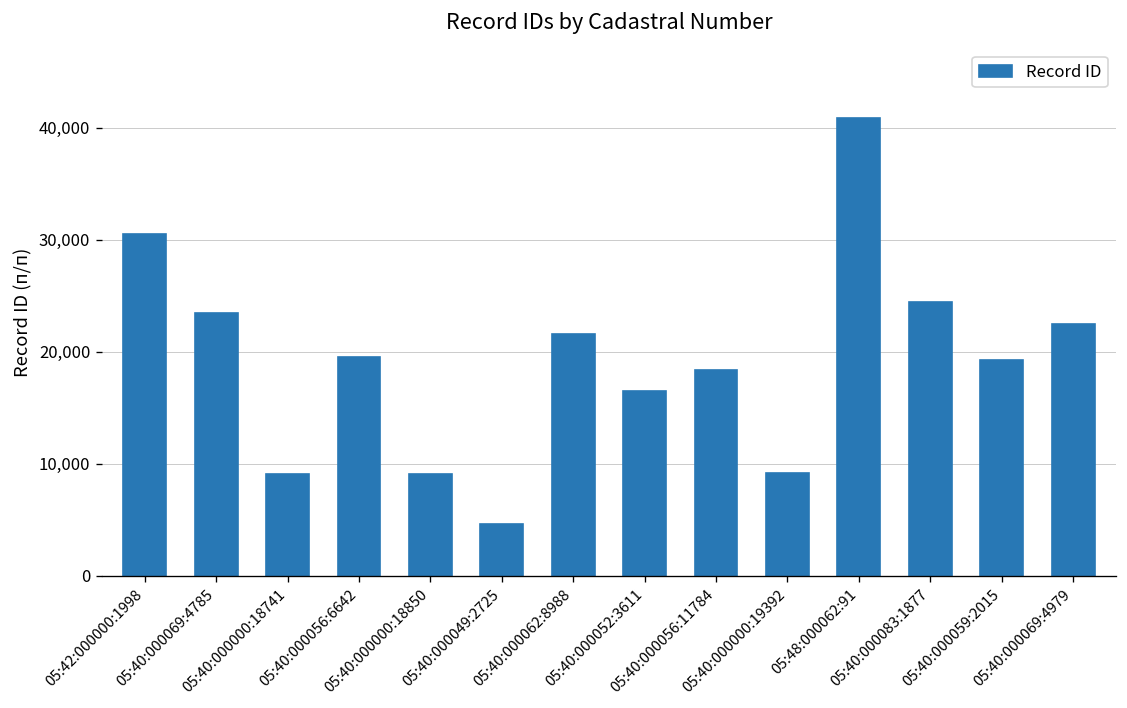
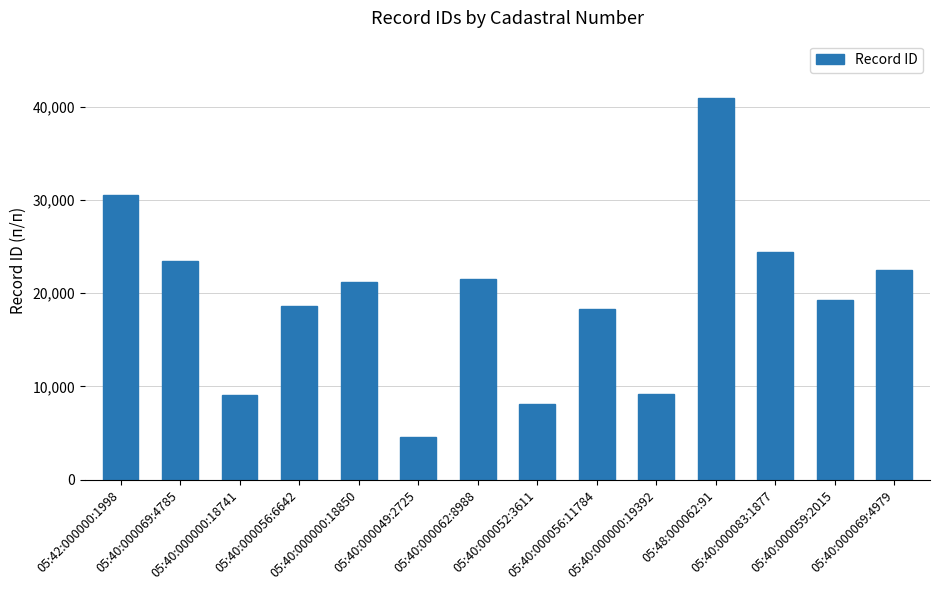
  {
    "05:42:000000:1998": "31,000",
    "05:40:000069:4785": "23,000",
    "05:40:000000:18741": "9,000",
-   "05:40:000056:6642": "20,000",
-   "05:40:000000:18850": "9,000",
+   "05:40:000056:6642": "19,000",
+   "05:40:000000:18850": "21,000",
    "05:40:000049:2725": "5,000",
    "05:40:000062:8988": "22,000",
-   "05:40:000052:3611": "17,000",
+   "05:40:000052:3611": "8,000",
    "05:40:000056:11784": "18,000",
    "05:40:000000:19392": "9,000",
    "05:48:000062:91": "41,000",
    "05:40:000083:1877": "24,000",
    "05:40:000059:2015": "19,000",
    "05:40:000069:4979": "22,000"
  }
